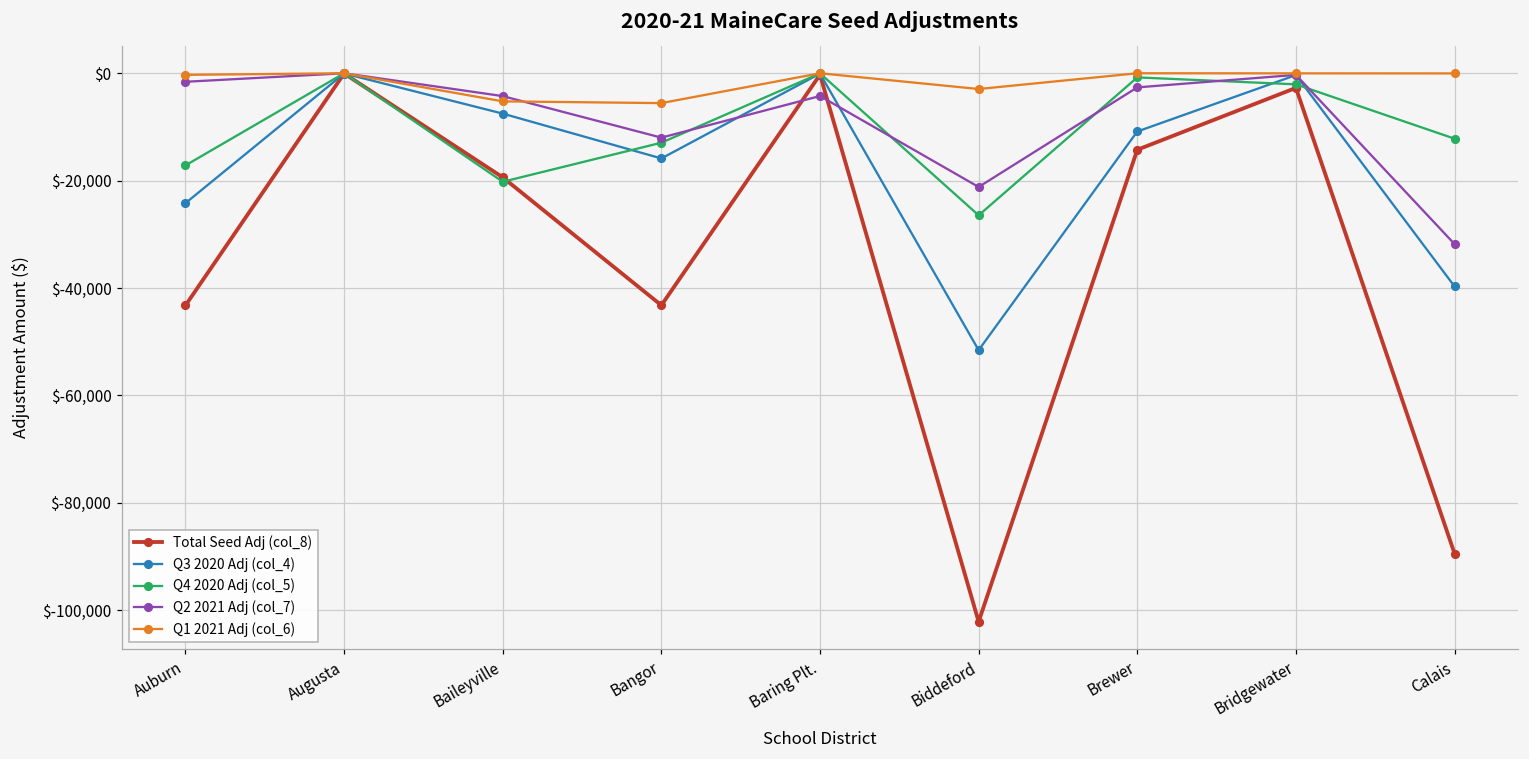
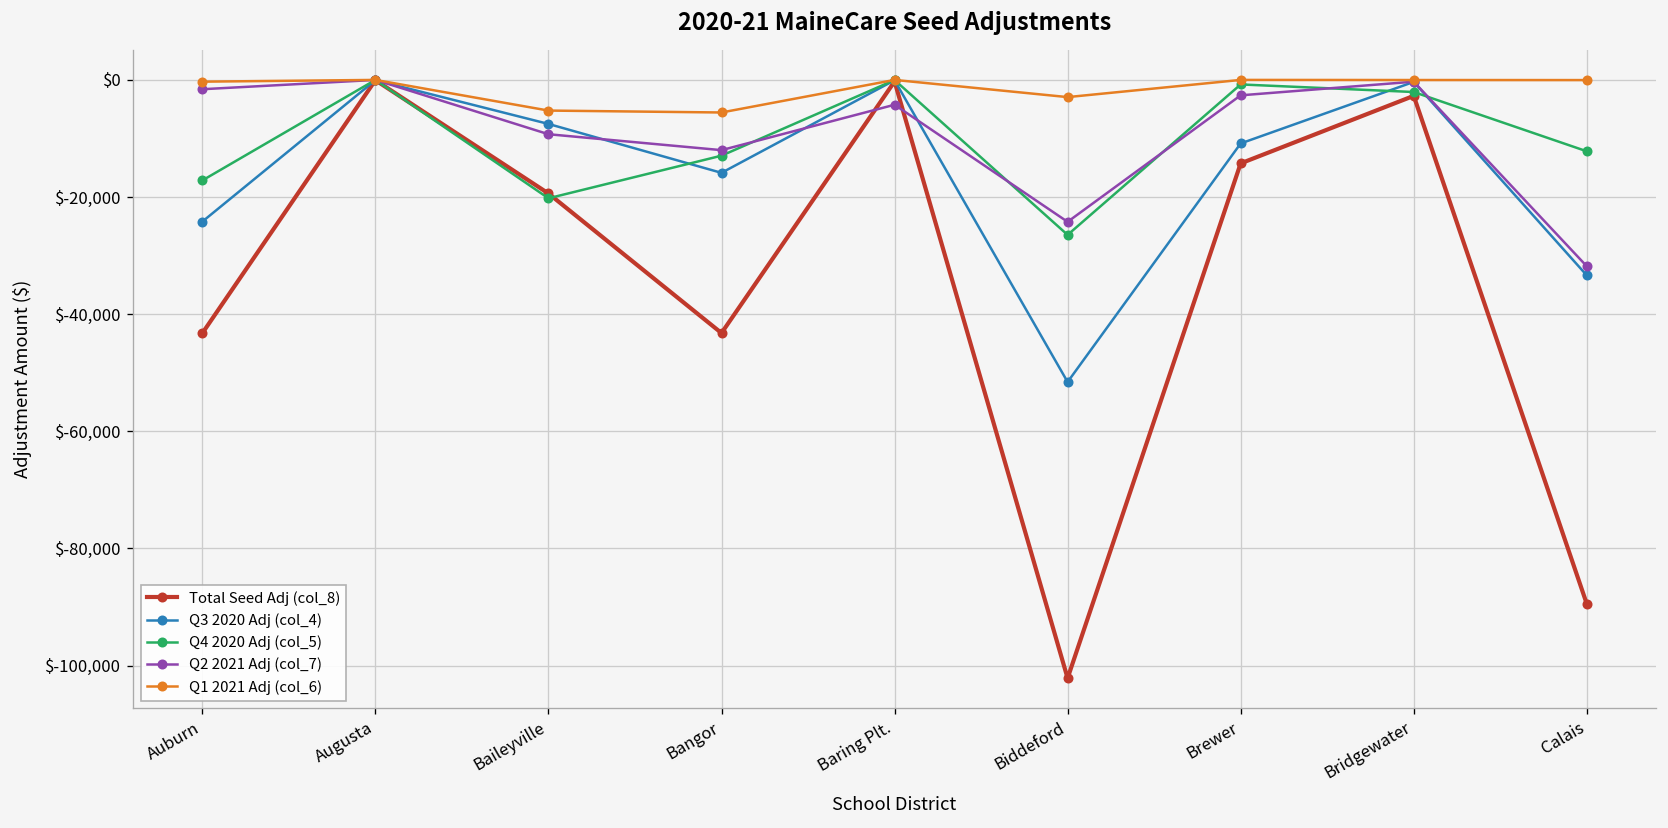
  {
    "Total Seed Adj (col_8)": {
      "Auburn": "$-43,000",
      "Baileyville": "$-19,000",
      "Bangor": "$-43,000",
      "Biddeford": "$-102,000",
      "Brewer": "$-14,000",
      "Bridgewater": "$-3,000",
      "Calais": "$-89,000"
    },
    "Q3 2020 Adj (col_4)": {
      "Auburn": "$-24,000",
      "Baileyville": "$-8,000",
      "Bangor": "$-16,000",
      "Biddeford": "$-52,000",
      "Brewer": "$-11,000",
-     "Calais": "$-40,000"
+     "Calais": "$-33,000"
    },
    "Q4 2020 Adj (col_5)": {
      "Auburn": "$-17,000",
      "Baileyville": "$-20,000",
      "Bangor": "$-13,000",
      "Biddeford": "$-26,000",
      "Brewer": "$-1,000",
      "Bridgewater": "$-2,000",
      "Calais": "$-12,000"
    },
    "Q2 2021 Adj (col_7)": {
      "Auburn": "$-2,000",
-     "Baileyville": "$-4,000",
+     "Baileyville": "$-9,000",
      "Bangor": "$-12,000",
      "Baring Plt.": "$-4,000",
-     "Biddeford": "$-21,000",
+     "Biddeford": "$-24,000",
      "Brewer": "$-3,000",
      "Calais": "$-32,000"
    },
    "Q1 2021 Adj (col_6)": {
      "Auburn": "$0",
      "Baileyville": "$-5,000",
      "Bangor": "$-6,000",
      "Biddeford": "$-3,000",
      "Brewer": "$0",
      "Calais": "$0"
    }
  }
